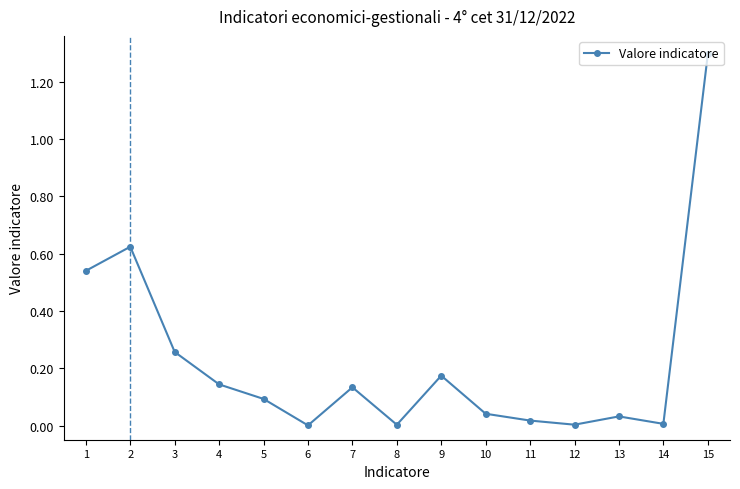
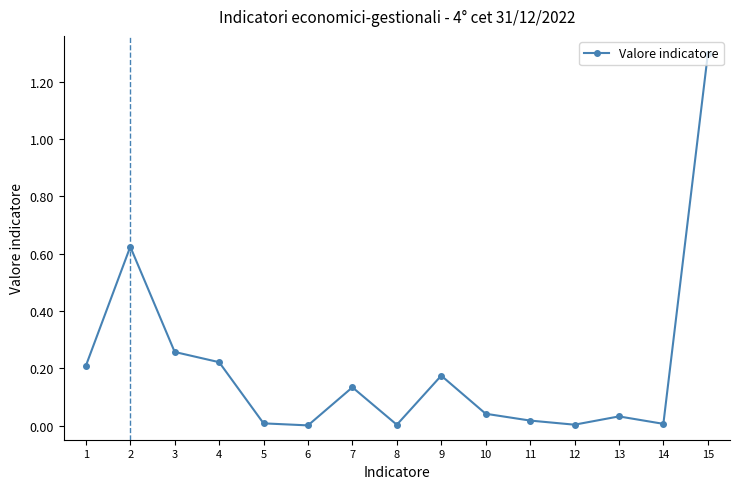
  {
-   "1": 0.54,
+   "1": 0.21,
    "2": 0.62,
    "3": 0.26,
-   "4": 0.14,
-   "5": 0.09,
+   "4": 0.22,
+   "5": 0.01,
    "6": 0.00,
    "7": 0.13,
    "8": 0.00,
    "9": 0.17,
    "10": 0.04,
    "11": 0.02,
    "12": 0.00,
    "13": 0.03,
    "14": 0.01
  }
